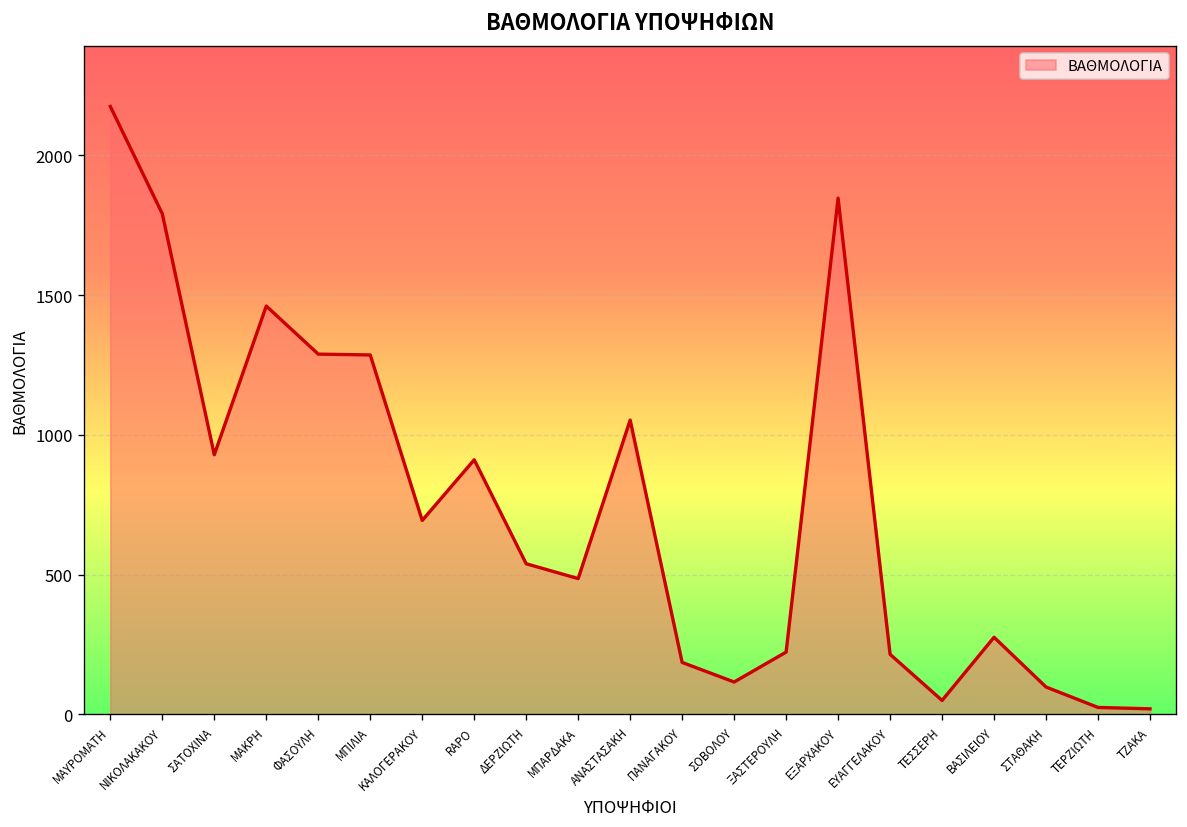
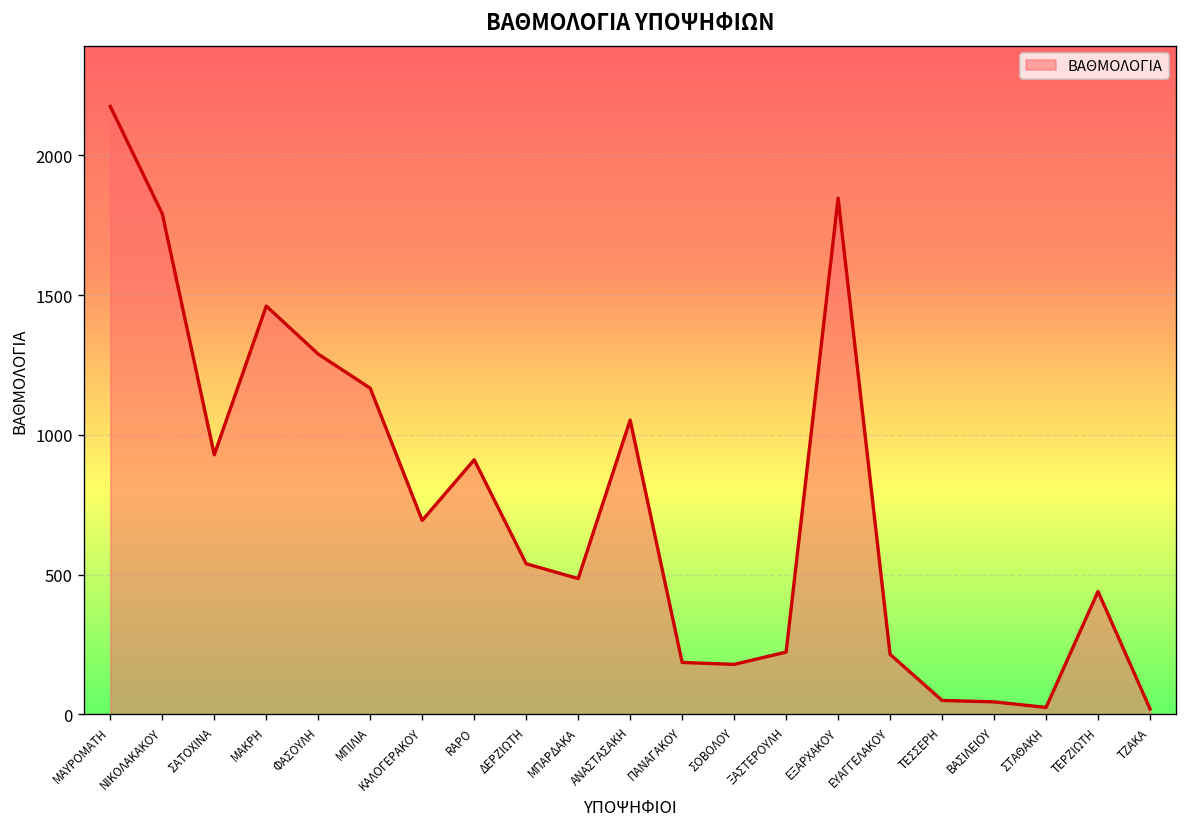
  {
    "ΜΑΥΡΟΜΑΤΗ": 2180,
    "ΝΙΚΟΛΑΚΑΚΟΥ": 1790,
    "ΣΑΤΟΧΙΝΑ": 930,
    "ΜΑΚΡΗ": 1460,
    "ΦΑΣΟΥΛΗ": 1290,
-   "ΜΠΙΛΙΑ": 1290,
+   "ΜΠΙΛΙΑ": 1170,
    "ΚΑΛΟΓΕΡΑΚΟΥ": 690,
    "RAPO": 910,
    "ΔΕΡΖΙΩΤΗ": 540,
    "ΜΠΑΡΔΑΚΑ": 490,
    "ΑΝΑΣΤΑΣΑΚΗ": 1050,
    "ΠΑΝΑΓΑΚΟΥ": 190,
-   "ΣΟΒΟΛΟΥ": 120,
+   "ΣΟΒΟΛΟΥ": 180,
    "ΞΑΣΤΕΡΟΥΛΗ": 220,
    "ΕΞΑΡΧΑΚΟΥ": 1850,
    "ΕΥΑΓΓΕΛΑΚΟΥ": 220,
    "ΤΕΣΣΕΡΗ": 50,
-   "ΒΑΣΙΛΕΙΟΥ": 280,
-   "ΣΤΑΘΑΚΗ": 100,
-   "ΤΕΡΖΙΩΤΗ": 30,
+   "ΒΑΣΙΛΕΙΟΥ": 50,
+   "ΣΤΑΘΑΚΗ": 30,
+   "ΤΕΡΖΙΩΤΗ": 440,
    "ΤΖΑΚΑ": 20
  }
